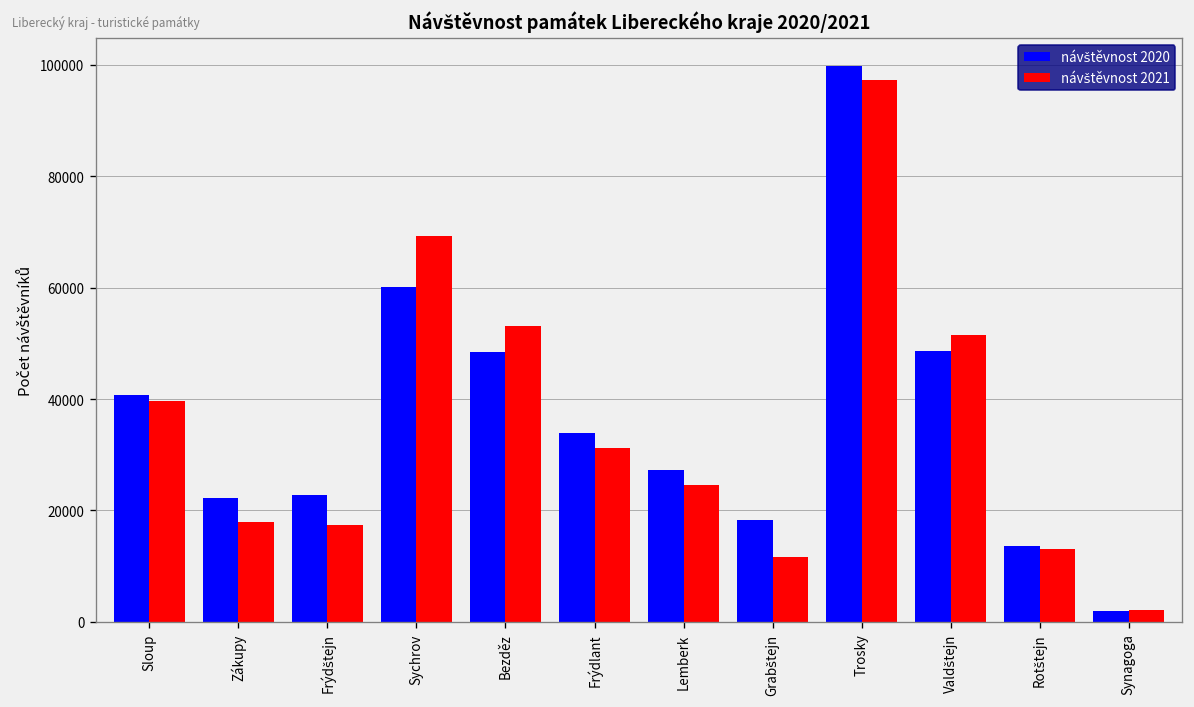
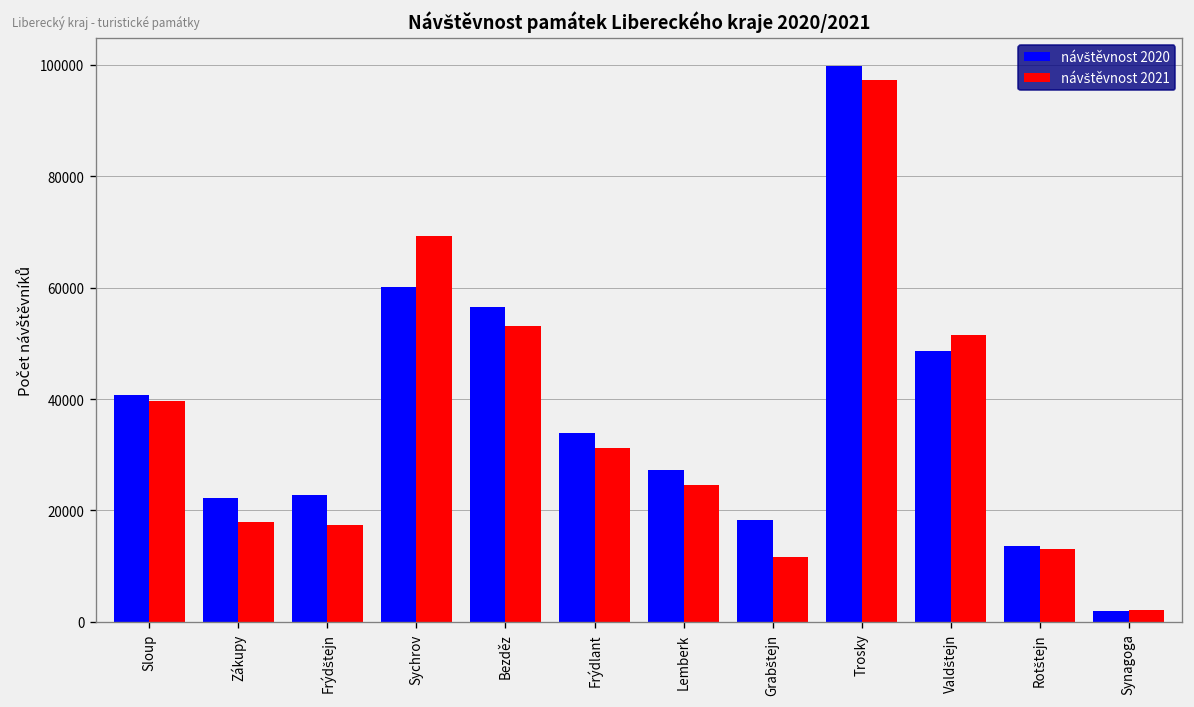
  {
    "návštěvnost 2020": {
      "Sloup": 41000,
      "Zákupy": 22000,
      "Frýdštejn": 23000,
      "Sychrov": 60000,
-     "Bezděz": 49000,
+     "Bezděz": 56000,
      "Frýdlant": 34000,
      "Lemberk": 27000,
      "Grabštejn": 18000,
      "Trosky": 100000,
      "Valdštejn": 49000,
      "Rotštejn": 14000,
      "Synagoga": 2000
    },
    "návštěvnost 2021": {
      "Sloup": 40000,
      "Zákupy": 18000,
      "Frýdštejn": 17000,
      "Sychrov": 69000,
      "Bezděz": 53000,
      "Frýdlant": 31000,
      "Lemberk": 25000,
      "Grabštejn": 12000,
      "Trosky": 97000,
      "Valdštejn": 52000,
      "Rotštejn": 13000,
      "Synagoga": 2000
    }
  }
